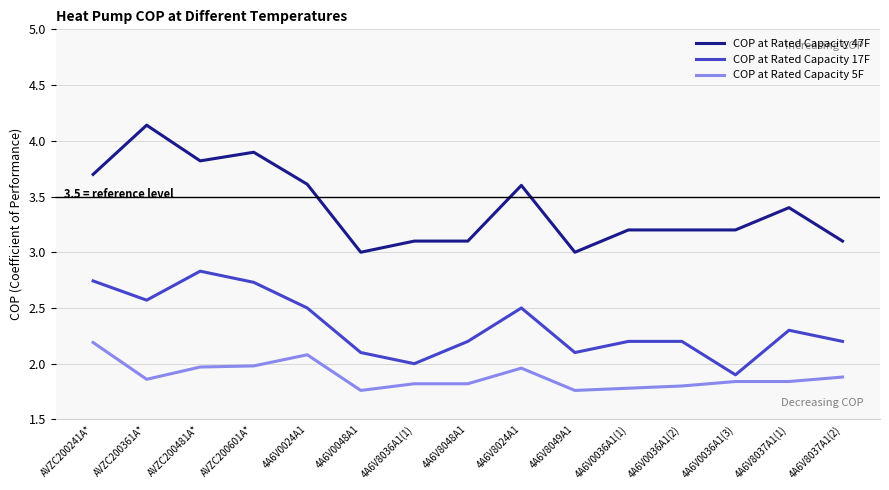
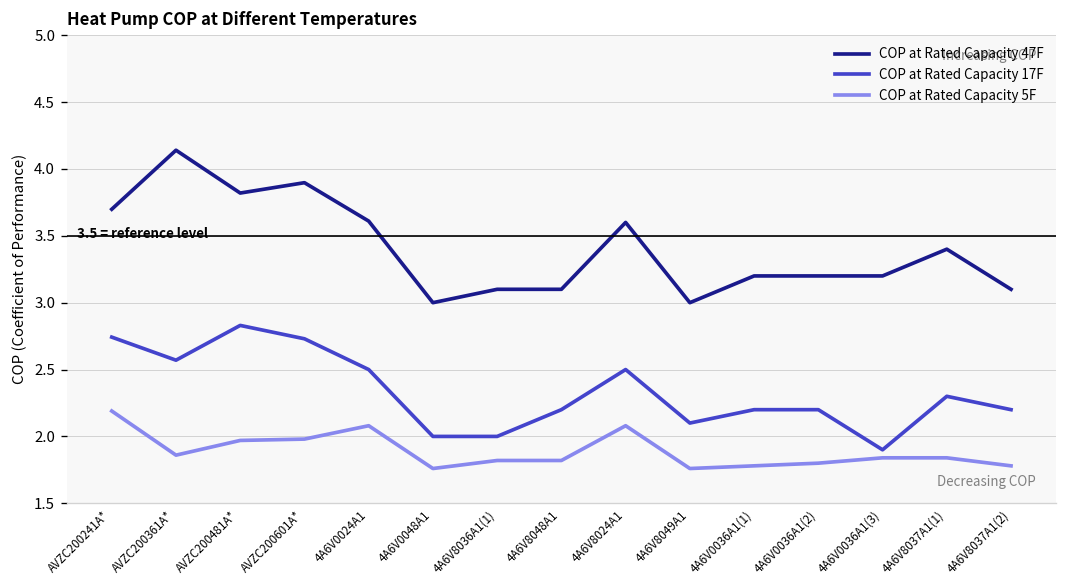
  {
    "COP at Rated Capacity 47F": {
      "AVZC200361A*": 4.14,
      "AVZC200481A*": 3.82,
      "AVZC200601A*": 3.90,
      "4A6V0024A1": 3.61,
      "4A6V0048A1": 3.00,
      "4A6V8036A1(1)": 3.10,
      "4A6V8048A1": 3.10,
      "4A6V8024A1": 3.60,
      "4A6V8049A1": 3.00,
      "4A6V0036A1(1)": 3.20,
      "4A6V0036A1(2)": 3.20,
      "4A6V0036A1(3)": 3.20,
      "4A6V8037A1(1)": 3.40,
      "4A6V8037A1(2)": 3.10
    },
    "COP at Rated Capacity 17F": {
      "AVZC200241A*": 2.74,
      "AVZC200361A*": 2.57,
      "AVZC200481A*": 2.83,
      "AVZC200601A*": 2.73,
      "4A6V0024A1": 2.5,
-     "4A6V0048A1": 2.1,
+     "4A6V0048A1": 2.0,
      "4A6V8036A1(1)": 2.0,
      "4A6V8048A1": 2.2,
      "4A6V8024A1": 2.5,
      "4A6V8049A1": 2.1,
      "4A6V0036A1(1)": 2.2,
      "4A6V0036A1(2)": 2.2,
      "4A6V0036A1(3)": 1.9,
      "4A6V8037A1(1)": 2.3,
      "4A6V8037A1(2)": 2.2
    },
    "COP at Rated Capacity 5F": {
      "AVZC200241A*": 2.19,
      "AVZC200361A*": 1.86,
      "AVZC200481A*": 1.97,
      "AVZC200601A*": 1.98,
      "4A6V0024A1": 2.08,
      "4A6V0048A1": 1.76,
      "4A6V8036A1(1)": 1.82,
      "4A6V8048A1": 1.82,
-     "4A6V8024A1": 1.96,
+     "4A6V8024A1": 2.08,
      "4A6V8049A1": 1.76,
      "4A6V0036A1(1)": 1.78,
      "4A6V0036A1(2)": 1.80,
      "4A6V0036A1(3)": 1.84,
      "4A6V8037A1(1)": 1.84,
-     "4A6V8037A1(2)": 1.88
+     "4A6V8037A1(2)": 1.78
    }
  }
